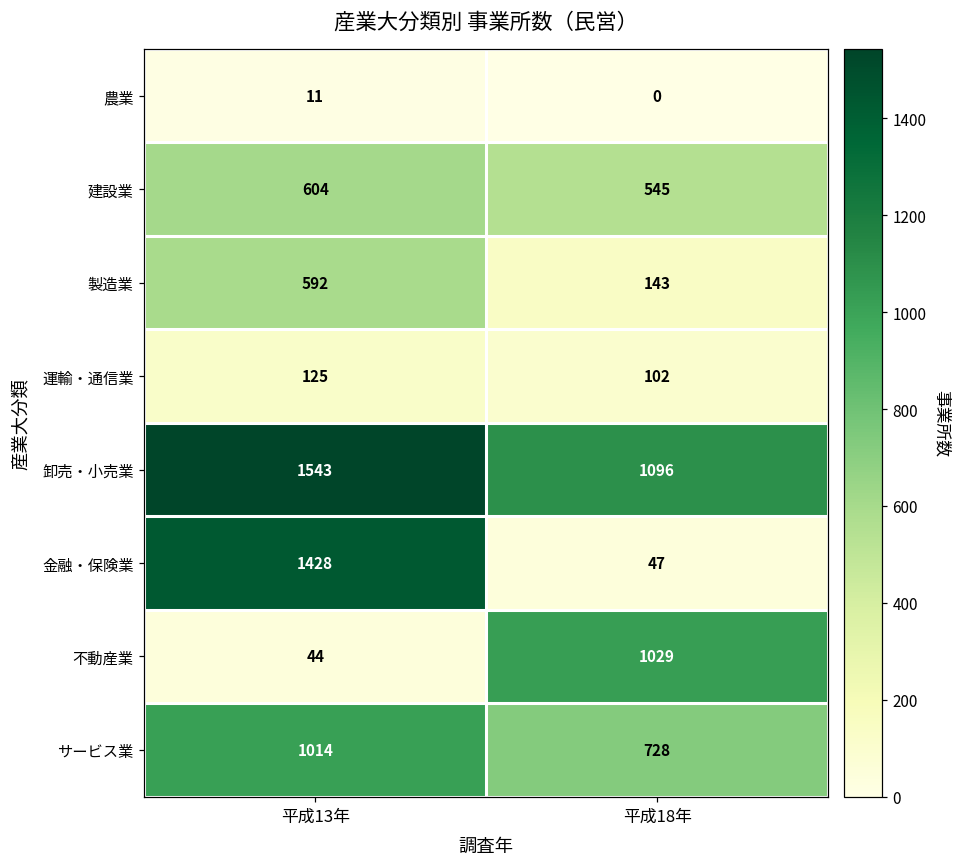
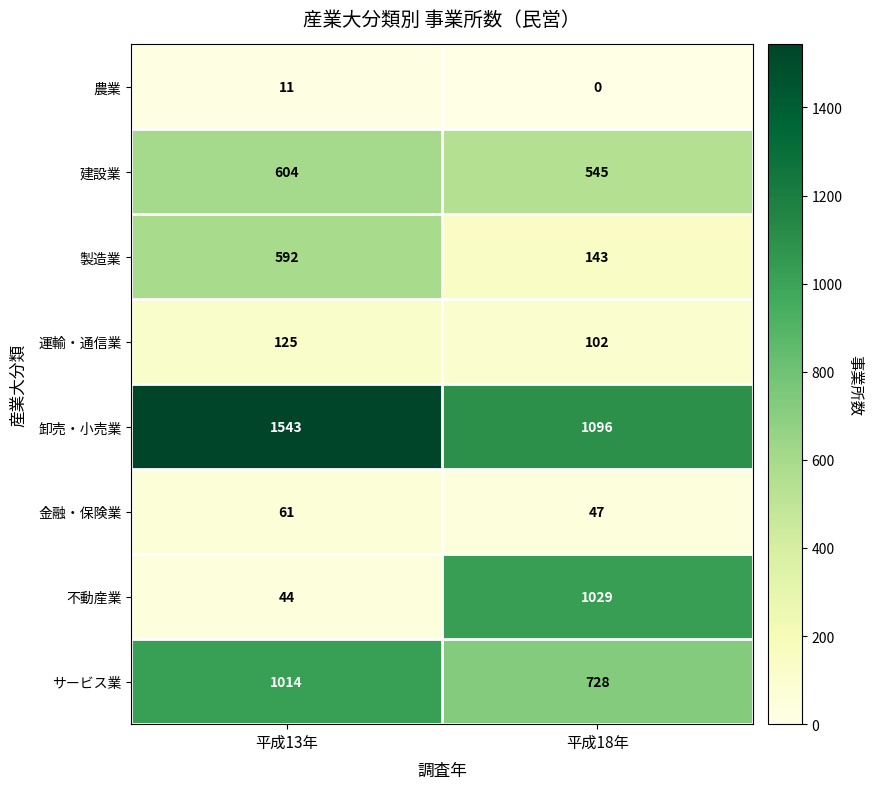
  {
    "農業": {
      "平成13年": 11,
      "平成18年": 0
    },
    "建設業": {
      "平成13年": 604,
      "平成18年": 545
    },
    "製造業": {
      "平成13年": 592,
      "平成18年": 143
    },
    "運輸・通信業": {
      "平成13年": 125,
      "平成18年": 102
    },
    "卸売・小売業": {
      "平成13年": 1543,
      "平成18年": 1096
    },
    "金融・保険業": {
-     "平成13年": 1428,
+     "平成13年": 61,
      "平成18年": 47
    },
    "不動産業": {
      "平成13年": 44,
      "平成18年": 1029
    },
    "サービス業": {
      "平成13年": 1014,
      "平成18年": 728
    }
  }
